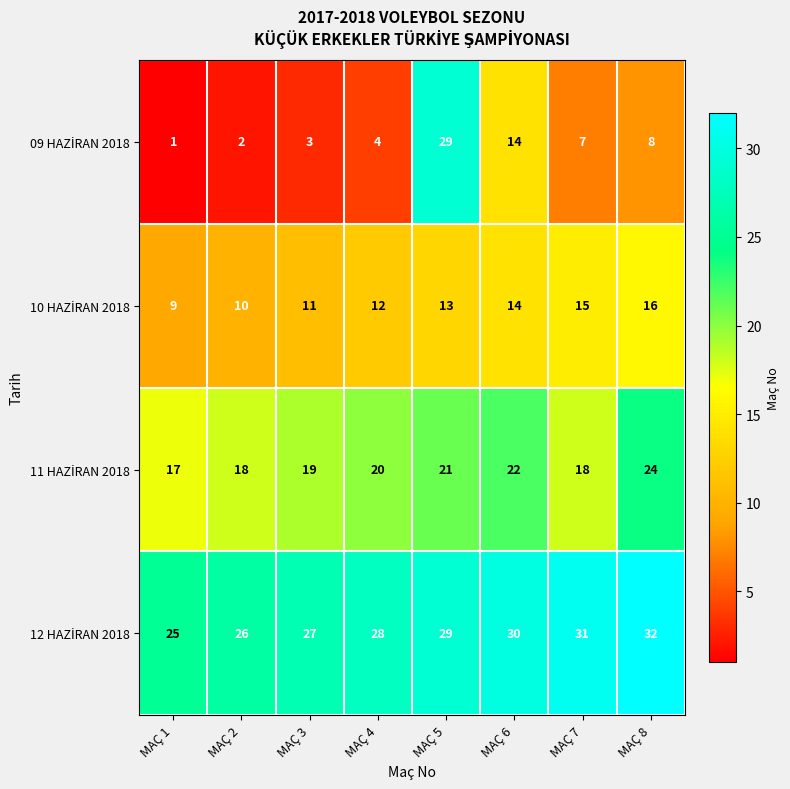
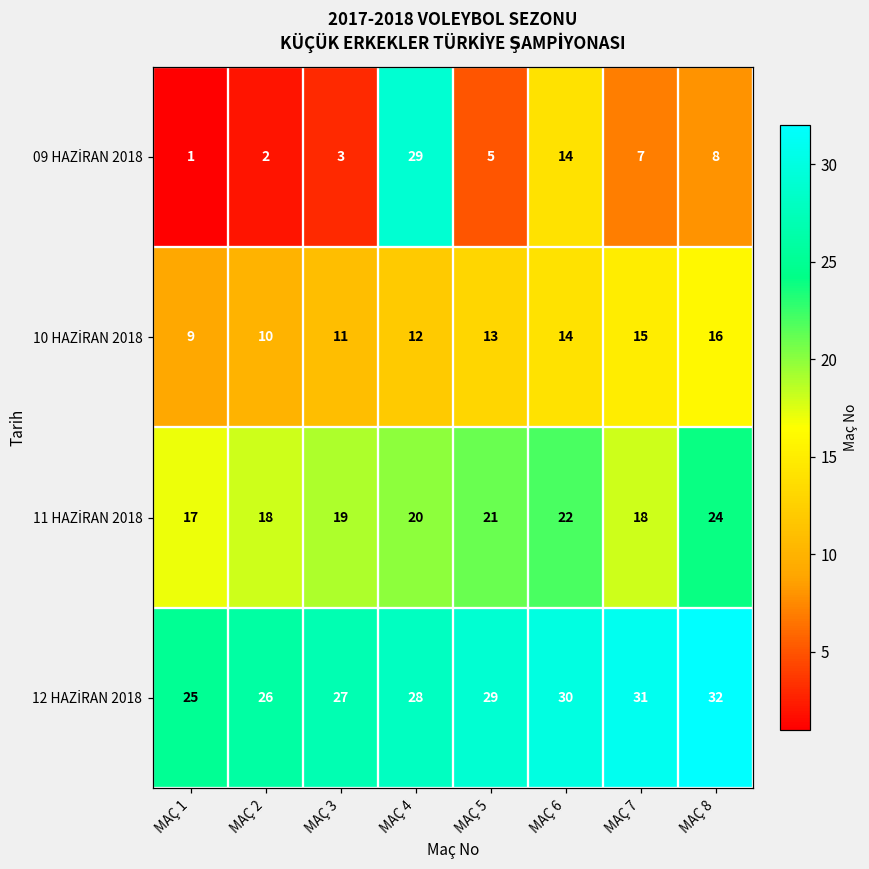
  {
    "09 HAZİRAN 2018": {
      "MAÇ 1": 1,
      "MAÇ 2": 2,
      "MAÇ 3": 3,
-     "MAÇ 4": 4,
-     "MAÇ 5": 29,
+     "MAÇ 4": 29,
+     "MAÇ 5": 5,
      "MAÇ 6": 14,
      "MAÇ 7": 7,
      "MAÇ 8": 8
    },
    "10 HAZİRAN 2018": {
      "MAÇ 1": 9,
      "MAÇ 2": 10,
      "MAÇ 3": 11,
      "MAÇ 4": 12,
      "MAÇ 5": 13,
      "MAÇ 6": 14,
      "MAÇ 7": 15,
      "MAÇ 8": 16
    },
    "11 HAZİRAN 2018": {
      "MAÇ 1": 17,
      "MAÇ 2": 18,
      "MAÇ 3": 19,
      "MAÇ 4": 20,
      "MAÇ 5": 21,
      "MAÇ 6": 22,
      "MAÇ 7": 18,
      "MAÇ 8": 24
    },
    "12 HAZİRAN 2018": {
      "MAÇ 1": 25,
      "MAÇ 2": 26,
      "MAÇ 3": 27,
      "MAÇ 4": 28,
      "MAÇ 5": 29,
      "MAÇ 6": 30,
      "MAÇ 7": 31,
      "MAÇ 8": 32
    }
  }
